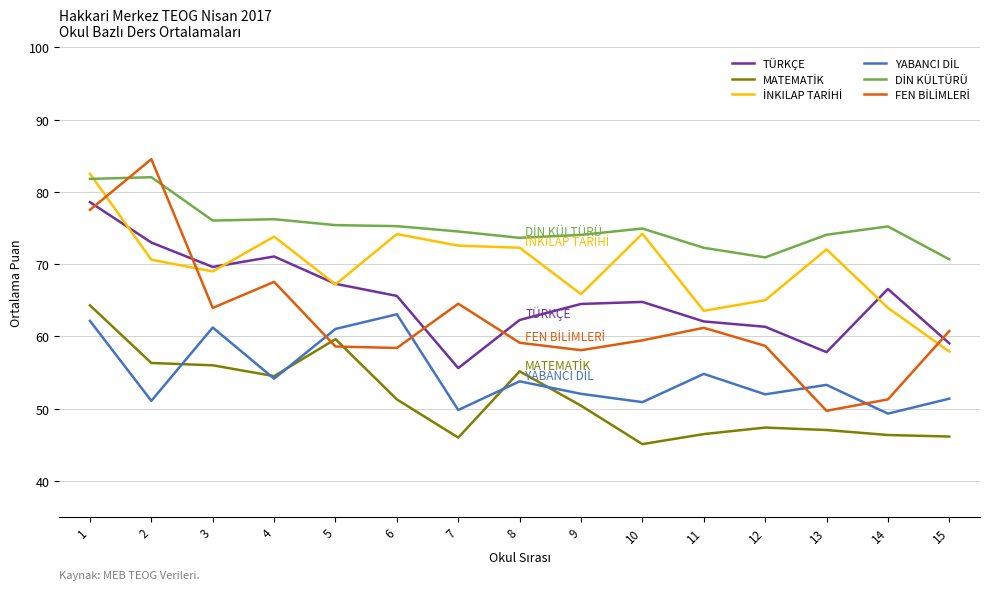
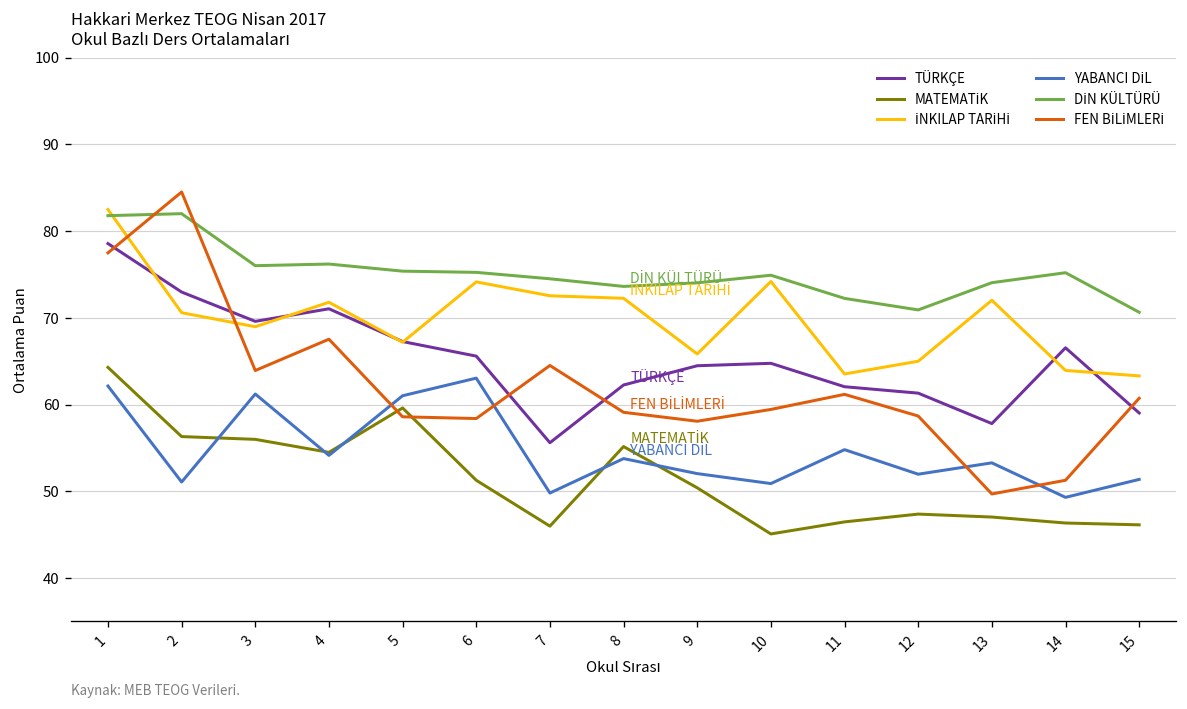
  {
    "TÜRKÇE": {
      "1": 79,
      "2": 73,
      "3": 70,
      "4": 71,
      "6": 66,
      "7": 56,
      "8": 62,
      "9": 64,
      "10": 65,
      "11": 62,
      "12": 61,
      "13": 58,
      "14": 67,
      "15": 59
    },
    "MATEMATİK": {
      "1": 64,
      "2": 56,
      "3": 56,
      "4": 54,
      "5": 60,
      "6": 51,
      "7": 46,
      "8": 55,
      "9": 50,
      "10": 45,
      "11": 46,
      "12": 47,
      "13": 47,
      "14": 46,
      "15": 46
    },
    "İNKILAP TARİHİ": {
      "1": 83,
      "2": 71,
      "3": 69,
-     "4": 74,
+     "4": 72,
      "6": 74,
      "7": 73,
      "8": 72,
      "9": 66,
      "10": 74,
      "11": 64,
      "12": 65,
      "13": 72,
      "14": 64,
-     "15": 58
+     "15": 63
    },
    "YABANCI DİL": {
      "1": 62,
      "2": 51,
      "3": 61,
      "4": 54,
      "5": 61,
      "6": 63,
      "7": 50,
      "8": 54,
      "9": 52,
      "10": 51,
      "11": 55,
      "12": 52,
      "13": 53,
      "14": 49,
      "15": 51
    },
    "DİN KÜLTÜRÜ": {
      "1": 82,
      "2": 82,
      "3": 76,
      "4": 76,
      "5": 75,
      "6": 75,
      "7": 75,
      "8": 74,
      "9": 74,
      "10": 75,
      "11": 72,
      "12": 71,
      "13": 74,
      "14": 75,
      "15": 71
    },
    "FEN BİLİMLERİ": {
      "1": 78,
      "2": 85,
      "3": 64,
      "4": 68,
      "5": 59,
      "6": 58,
      "7": 65,
      "8": 59,
      "9": 58,
      "10": 59,
      "11": 61,
      "12": 59,
      "13": 50,
      "14": 51,
      "15": 61
    }
  }
